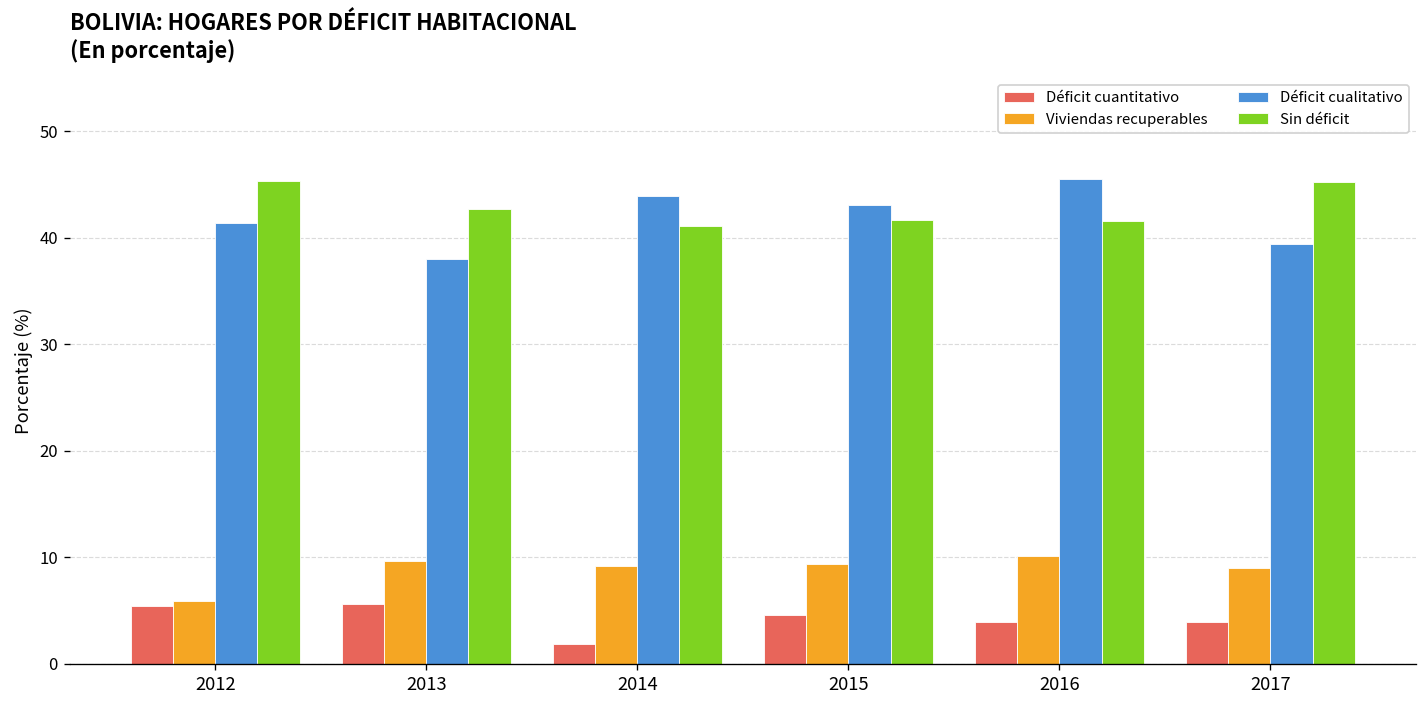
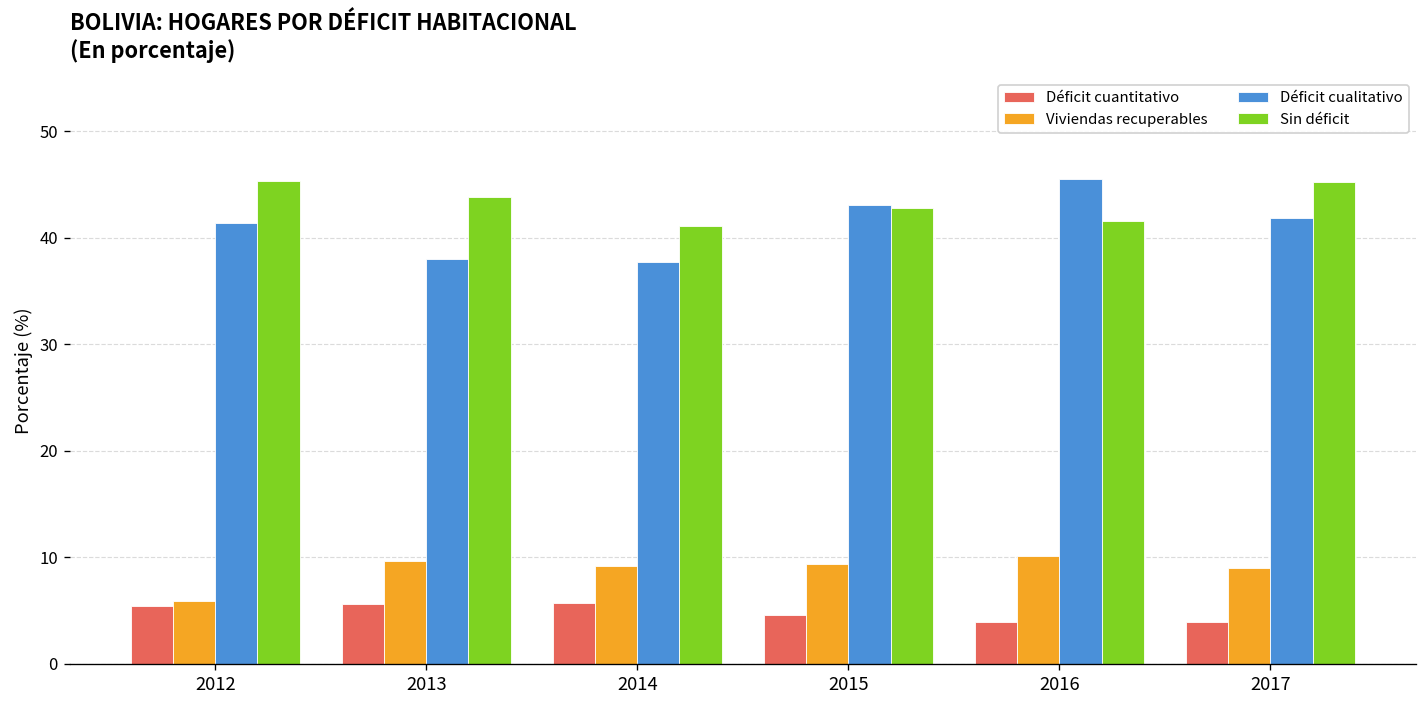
  {
    "Déficit cuantitativo": {
      "2012": 5,
      "2013": 6,
-     "2014": 2,
+     "2014": 6,
      "2015": 5,
      "2016": 4,
      "2017": 4
    },
    "Viviendas recuperables": {
      "2012": 6,
      "2013": 10,
      "2014": 9,
      "2015": 9,
      "2016": 10,
      "2017": 9
    },
    "Déficit cualitativo": {
      "2012": 41,
      "2013": 38,
-     "2014": 44,
+     "2014": 38,
      "2015": 43,
      "2016": 45,
-     "2017": 39
+     "2017": 42
    },
    "Sin déficit": {
      "2012": 45,
-     "2013": 43,
+     "2013": 44,
      "2014": 41,
-     "2015": 42,
+     "2015": 43,
      "2016": 42,
      "2017": 45
    }
  }
